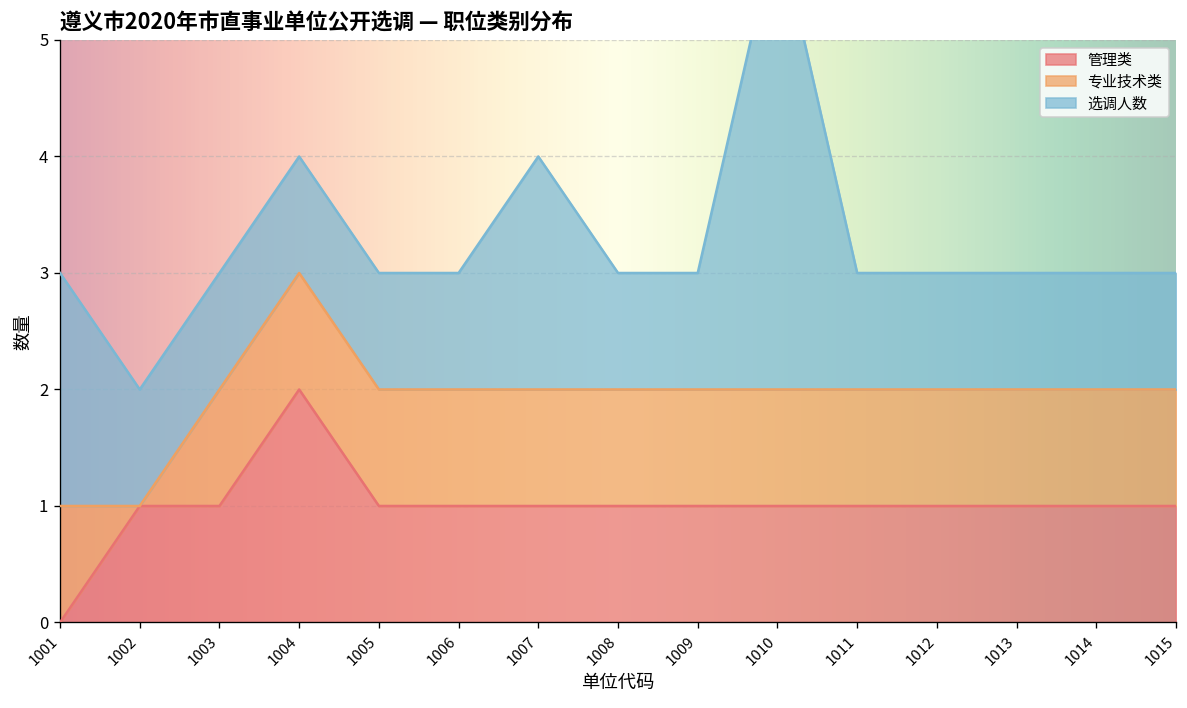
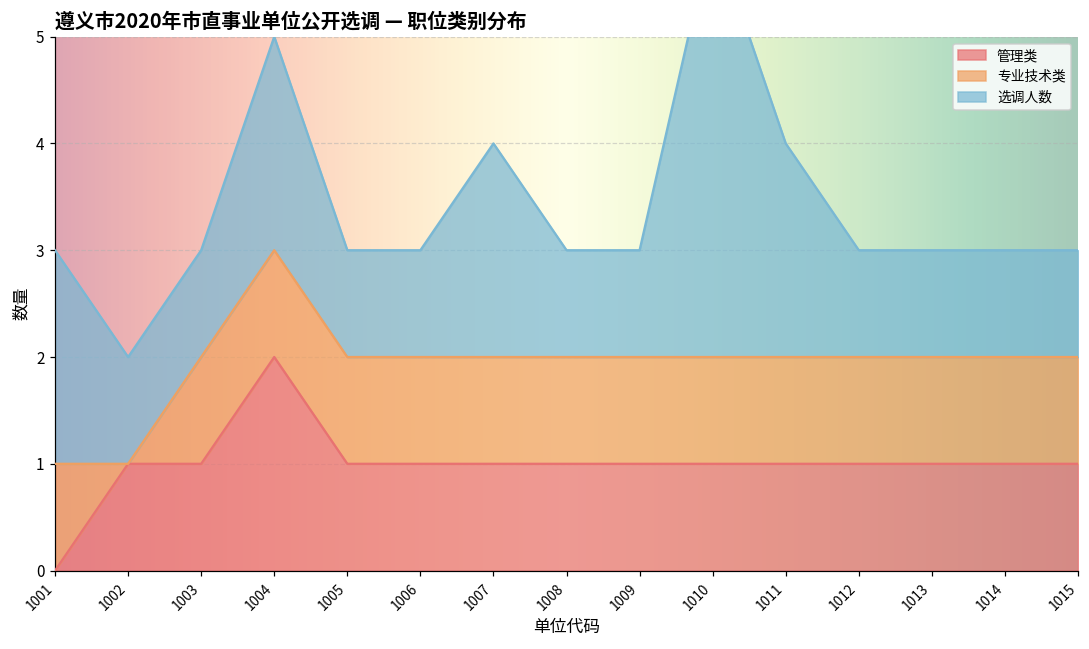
  {
    "选调人数": {
      "1001": 2,
      "1002": 1,
      "1003": 1,
-     "1004": 1,
+     "1004": 2,
      "1005": 1,
      "1006": 1,
      "1007": 2,
      "1008": 1,
      "1009": 1,
-     "1011": 1,
+     "1011": 2,
      "1012": 1,
      "1013": 1,
      "1014": 1,
      "1015": 1
    }
  }
